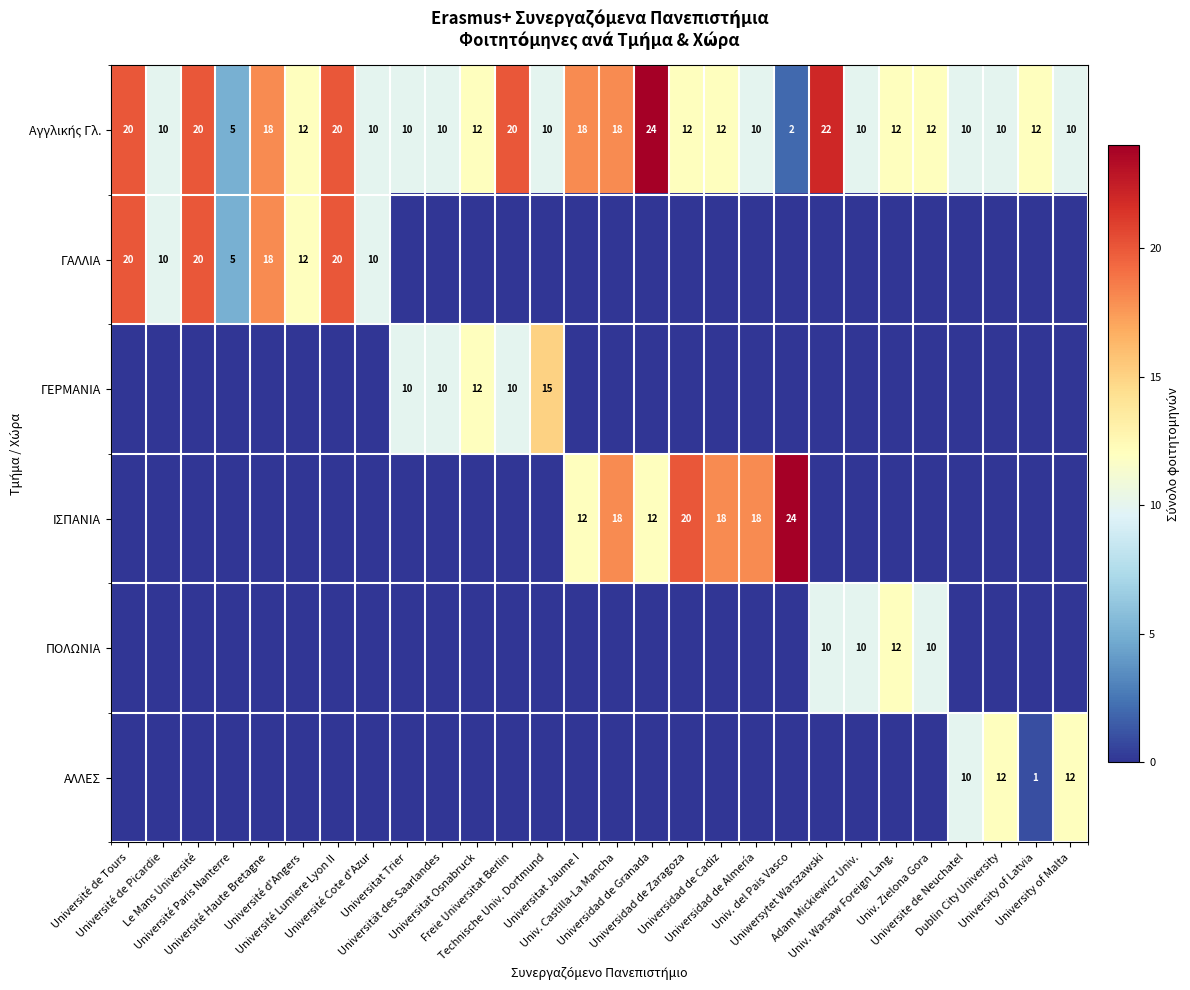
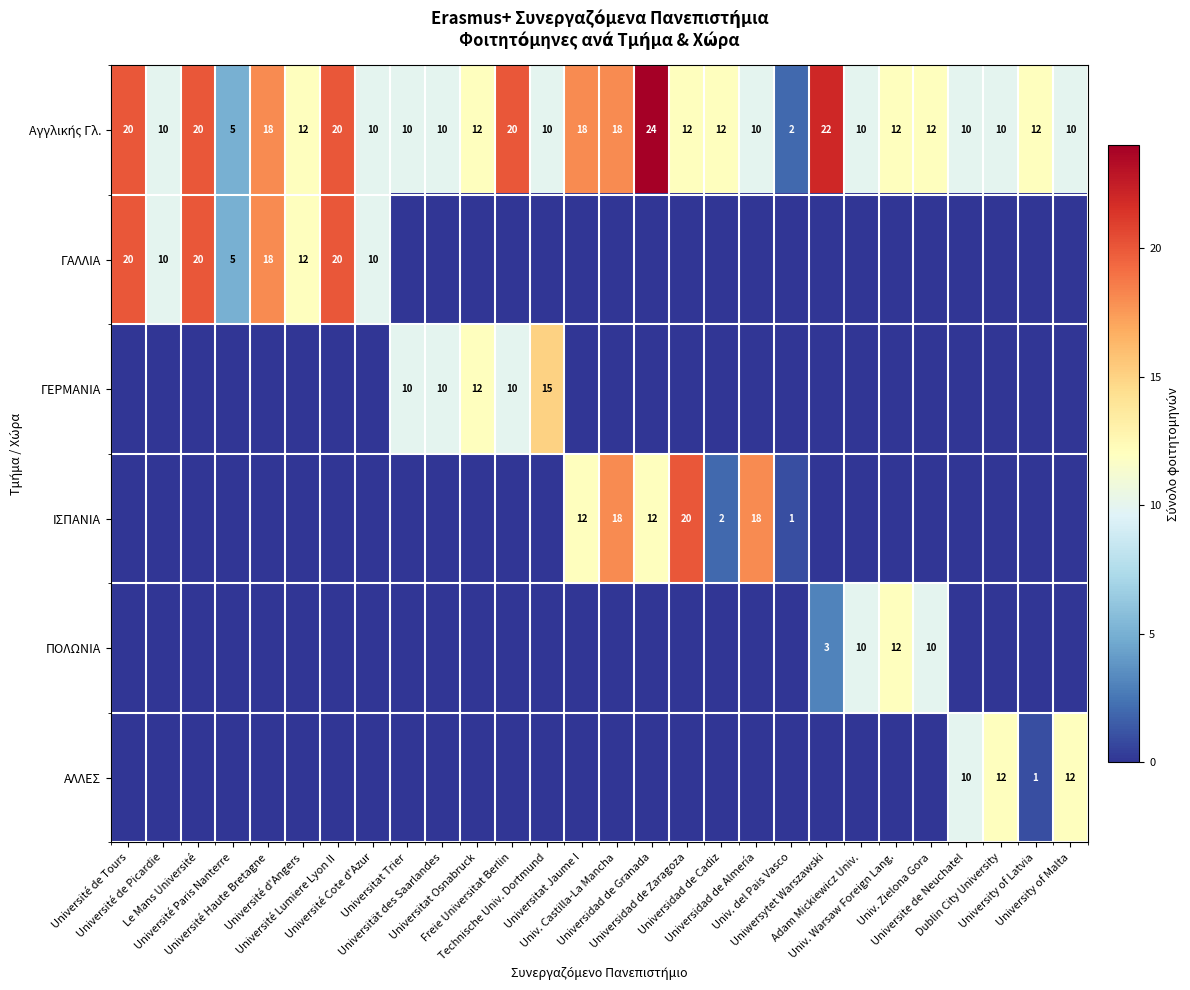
  {
    "Αγγλικής Γλ.": {
      "Université de Tours": 20,
      "Université de Picardie": 10,
      "Le Mans Université": 20,
      "Université Paris Nanterre": 5,
      "Université Haute Bretagne": 18,
      "Université d'Angers": 12,
      "Université Lumiere Lyon II": 20,
      "Université Cote d'Azur": 10,
      "Universitat Trier": 10,
      "Universität des Saarlandes": 10,
      "Universitat Osnabruck": 12,
      "Freie Universitat Berlin": 20,
      "Technische Univ. Dortmund": 10,
      "Universitat Jaume I": 18,
      "Univ. Castilla-La Mancha": 18,
      "Universidad de Granada": 24,
      "Universidad de Zaragoza": 12,
      "Universidad de Cadiz": 12,
      "Universidad de Almería": 10,
      "Univ. del Pais Vasco": 2,
      "Uniwersytet Warszawski": 22,
      "Adam Mickiewicz Univ.": 10,
      "Univ. Warsaw Foreign Lang.": 12,
      "Univ. Zielona Gora": 12,
      "Universite de Neuchatel": 10,
      "Dublin City University": 10,
      "University of Latvia": 12,
      "University of Malta": 10
    },
    "ΓΑΛΛΙΑ": {
      "Université de Tours": 20,
      "Université de Picardie": 10,
      "Le Mans Université": 20,
      "Université Paris Nanterre": 5,
      "Université Haute Bretagne": 18,
      "Université d'Angers": 12,
      "Université Lumiere Lyon II": 20,
      "Université Cote d'Azur": 10
    },
    "ΓΕΡΜΑΝΙΑ": {
      "Universitat Trier": 10,
      "Universität des Saarlandes": 10,
      "Universitat Osnabruck": 12,
      "Freie Universitat Berlin": 10,
      "Technische Univ. Dortmund": 15
    },
    "ΙΣΠΑΝΙΑ": {
      "Universitat Jaume I": 12,
      "Univ. Castilla-La Mancha": 18,
      "Universidad de Granada": 12,
      "Universidad de Zaragoza": 20,
-     "Universidad de Cadiz": 18,
+     "Universidad de Cadiz": 2,
      "Universidad de Almería": 18,
-     "Univ. del Pais Vasco": 24
+     "Univ. del Pais Vasco": 1
    },
    "ΠΟΛΩΝΙΑ": {
-     "Uniwersytet Warszawski": 10,
+     "Uniwersytet Warszawski": 3,
      "Adam Mickiewicz Univ.": 10,
      "Univ. Warsaw Foreign Lang.": 12,
      "Univ. Zielona Gora": 10
    },
    "ΑΛΛΕΣ": {
      "Universite de Neuchatel": 10,
      "Dublin City University": 12,
      "University of Latvia": 1,
      "University of Malta": 12
    }
  }
